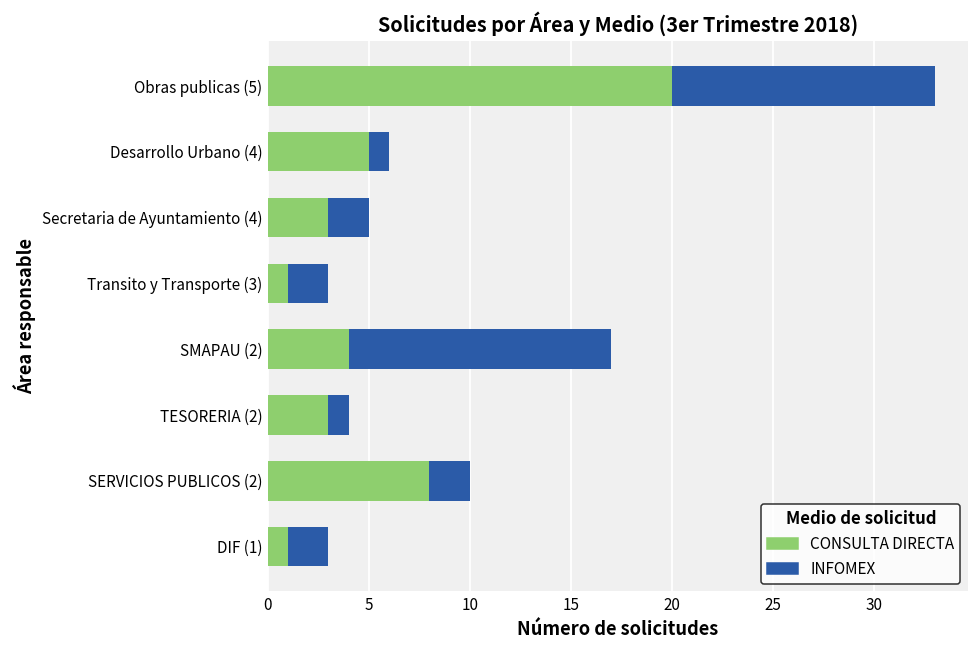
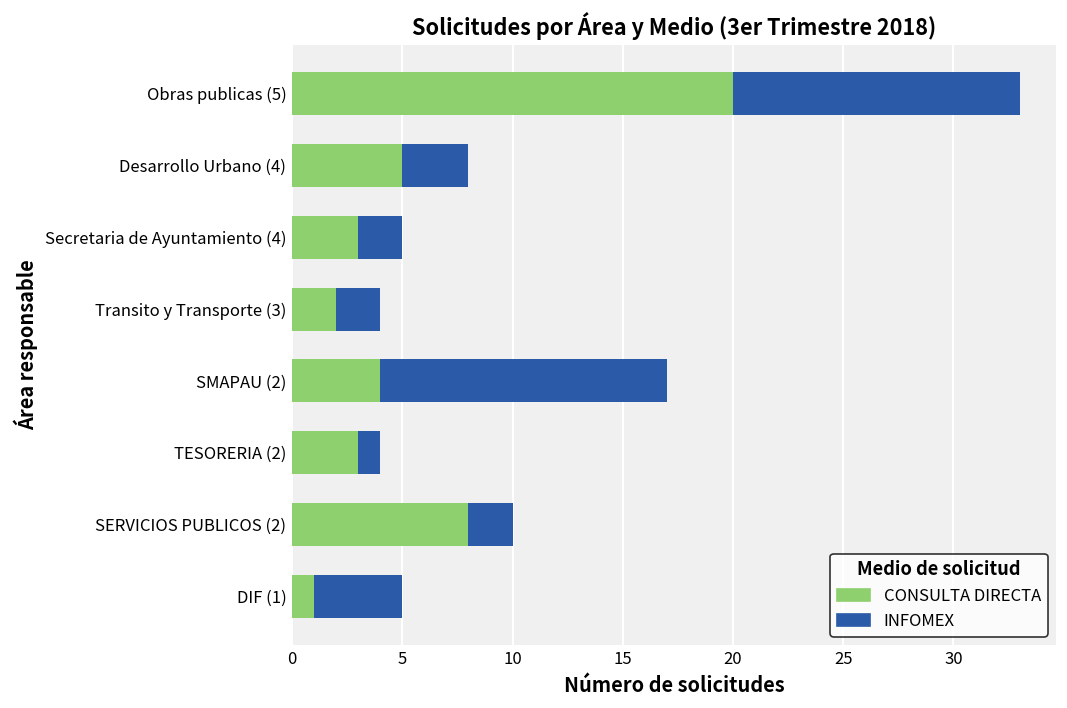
  {
    "CONSULTA DIRECTA": {
      "Obras publicas (5)": 20,
      "Desarrollo Urbano (4)": 5,
      "Secretaria de Ayuntamiento (4)": 3,
-     "Transito y Transporte (3)": 1,
+     "Transito y Transporte (3)": 2,
      "SMAPAU (2)": 4,
      "TESORERIA (2)": 3,
      "SERVICIOS PUBLICOS (2)": 8,
      "DIF (1)": 1
    },
    "INFOMEX": {
      "Obras publicas (5)": 13,
-     "Desarrollo Urbano (4)": 1,
+     "Desarrollo Urbano (4)": 3,
      "Secretaria de Ayuntamiento (4)": 2,
      "Transito y Transporte (3)": 2,
      "SMAPAU (2)": 13,
      "TESORERIA (2)": 1,
      "SERVICIOS PUBLICOS (2)": 2,
-     "DIF (1)": 2
+     "DIF (1)": 4
    }
  }
